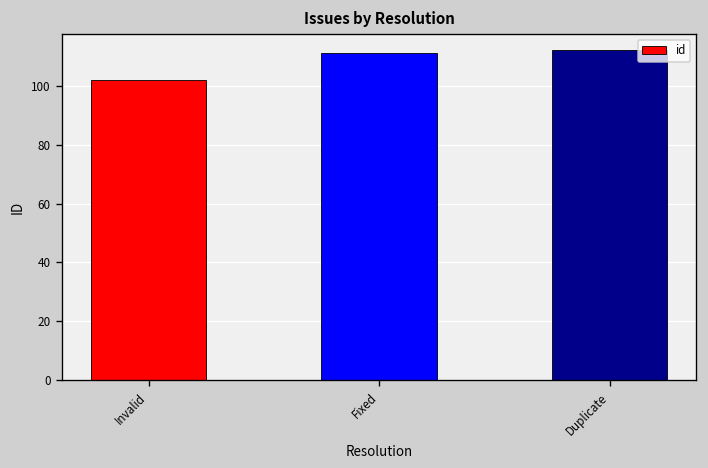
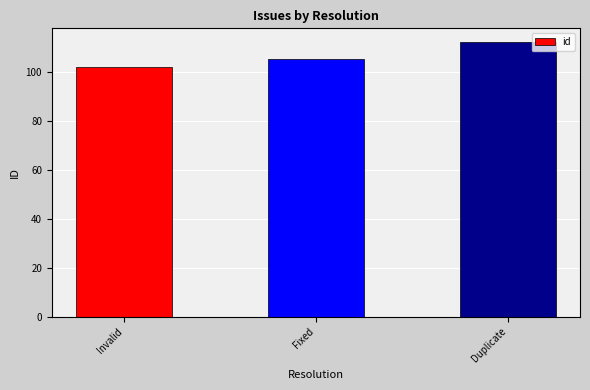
  {
    "Invalid": 102,
-   "Fixed": 111,
+   "Fixed": 105,
    "Duplicate": 112
  }
